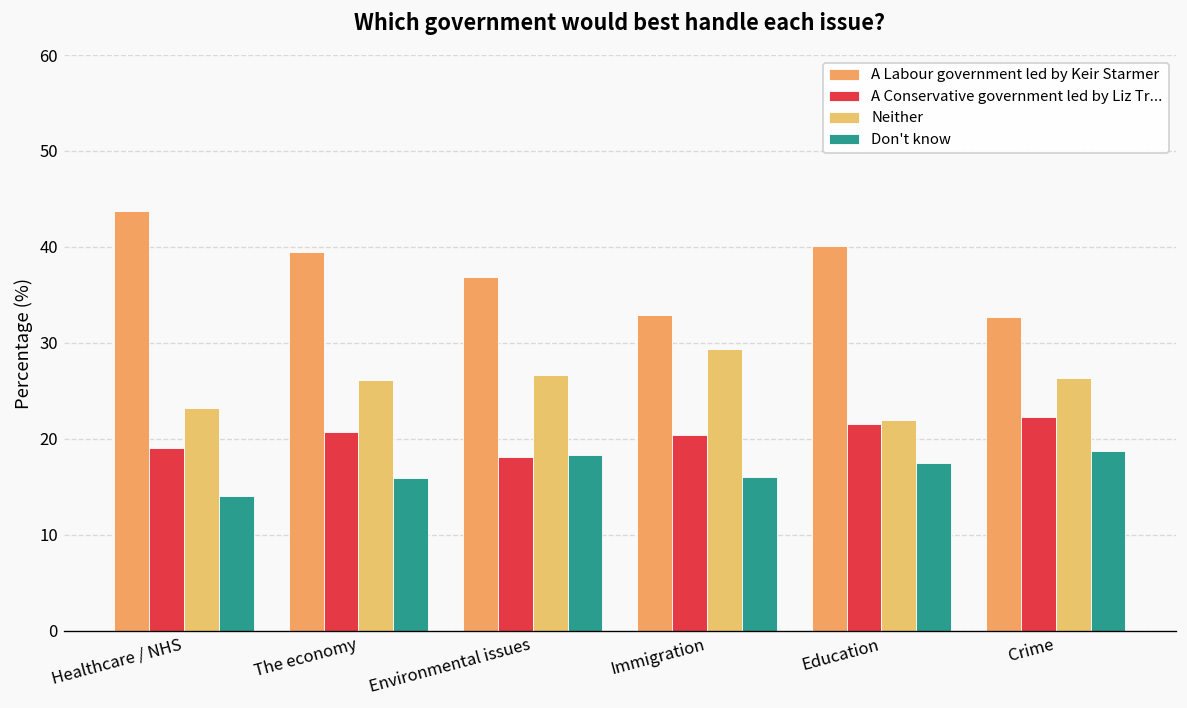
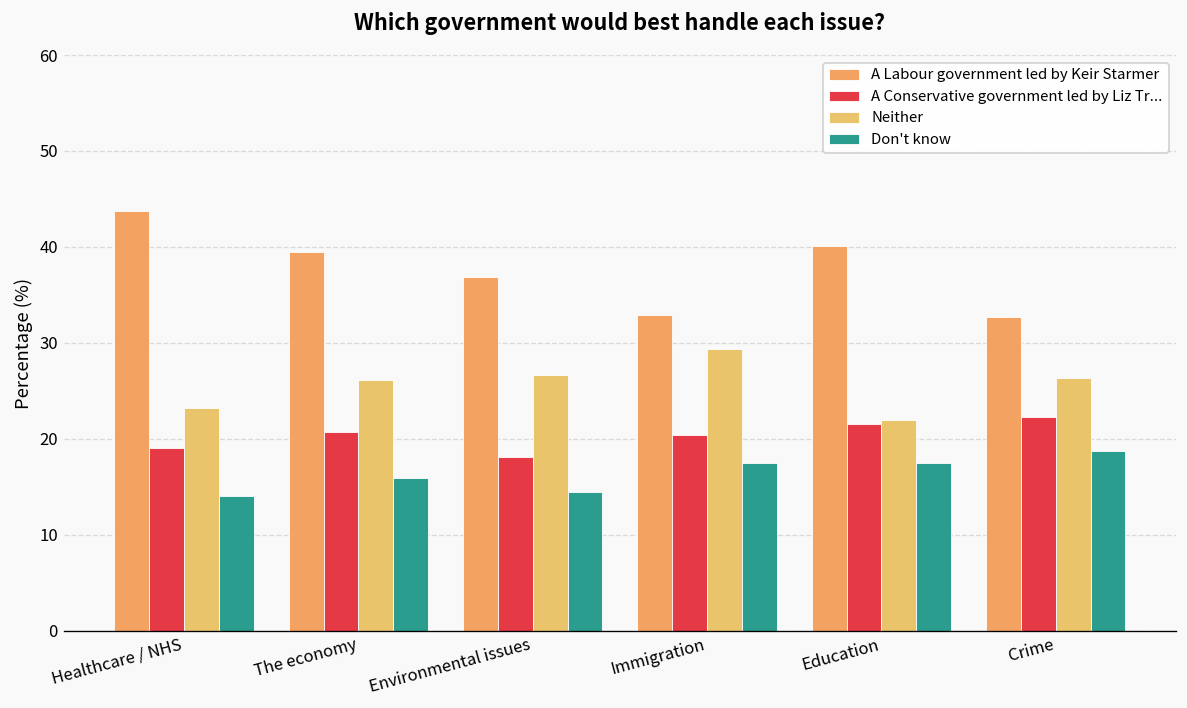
  {
    "A Conservative government led by Liz Tr...": {
      "Healthcare / NHS": 19,
      "The economy": 21,
      "Environmental issues": 18,
      "Immigration": 20,
      "Education": 22,
      "Crime": 22
    },
    "Don't know": {
      "Healthcare / NHS": 14,
      "The economy": 16,
-     "Environmental issues": 18,
-     "Immigration": 16,
+     "Environmental issues": 14,
+     "Immigration": 17,
      "Education": 17,
      "Crime": 19
    }
  }
